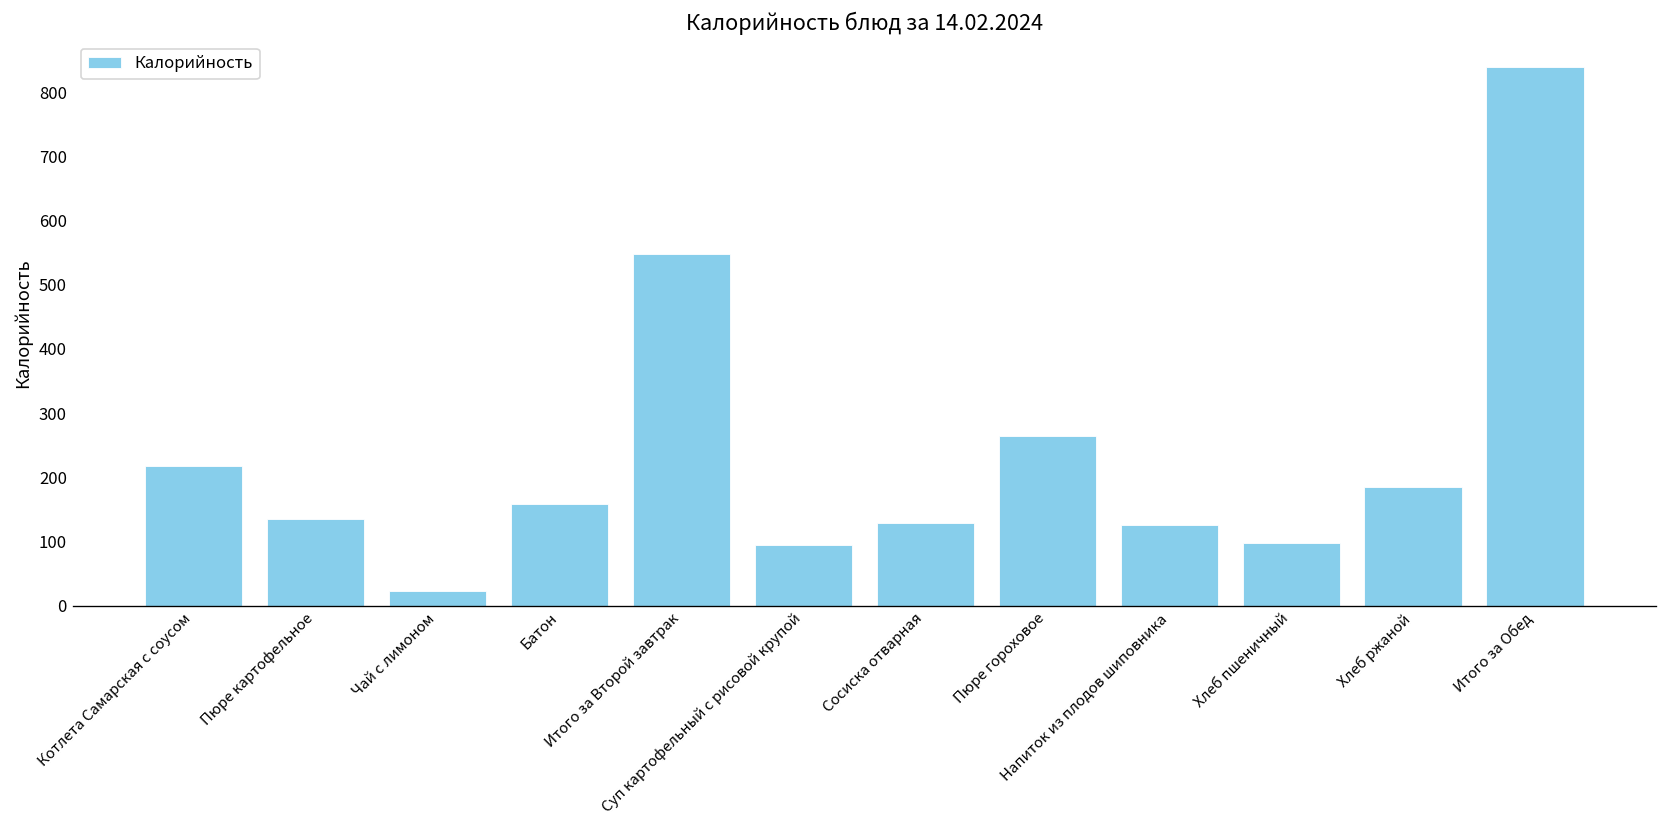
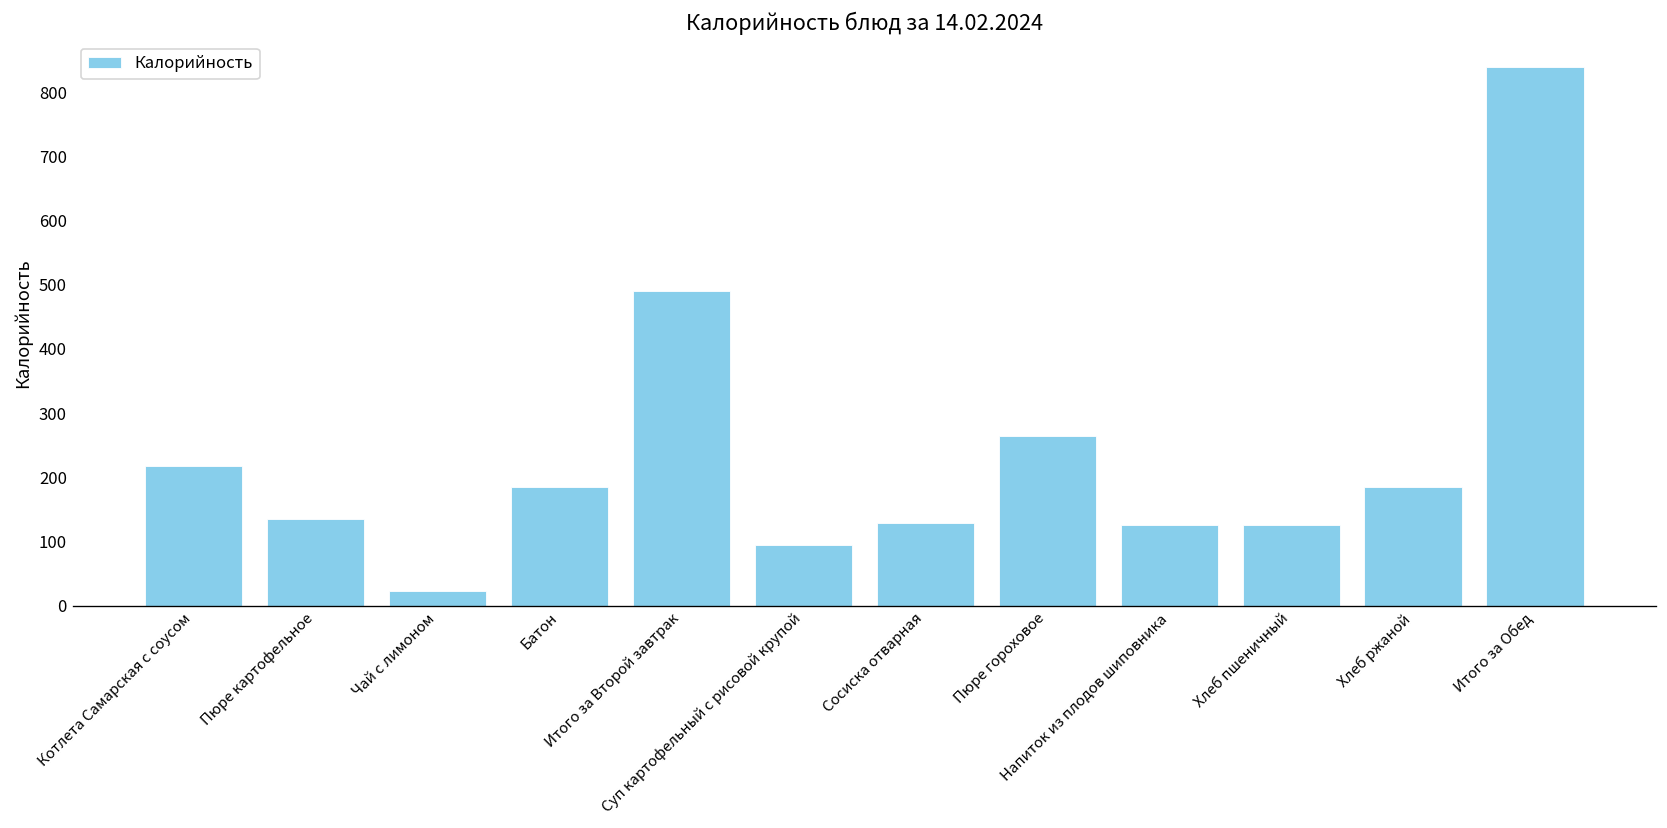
  {
    "Котлета Самарская с соусом": 220,
    "Пюре картофельное": 140,
    "Чай с лимоном": 20,
-   "Батон": 160,
-   "Итого за Второй завтрак": 550,
+   "Батон": 190,
+   "Итого за Второй завтрак": 490,
    "Суп картофельный с рисовой крупой": 90,
    "Сосиска отварная": 130,
    "Пюре гороховое": 260,
    "Напиток из плодов шиповника": 130,
-   "Хлеб пшеничный": 100,
+   "Хлеб пшеничный": 130,
    "Хлеб ржаной": 190,
    "Итого за Обед": 840
  }
